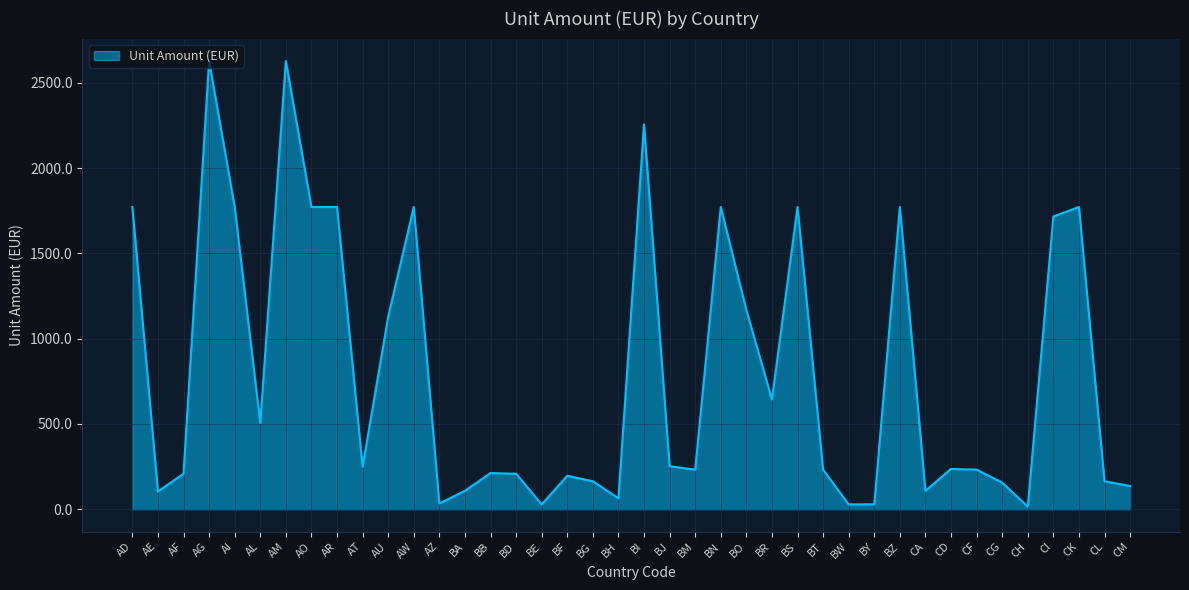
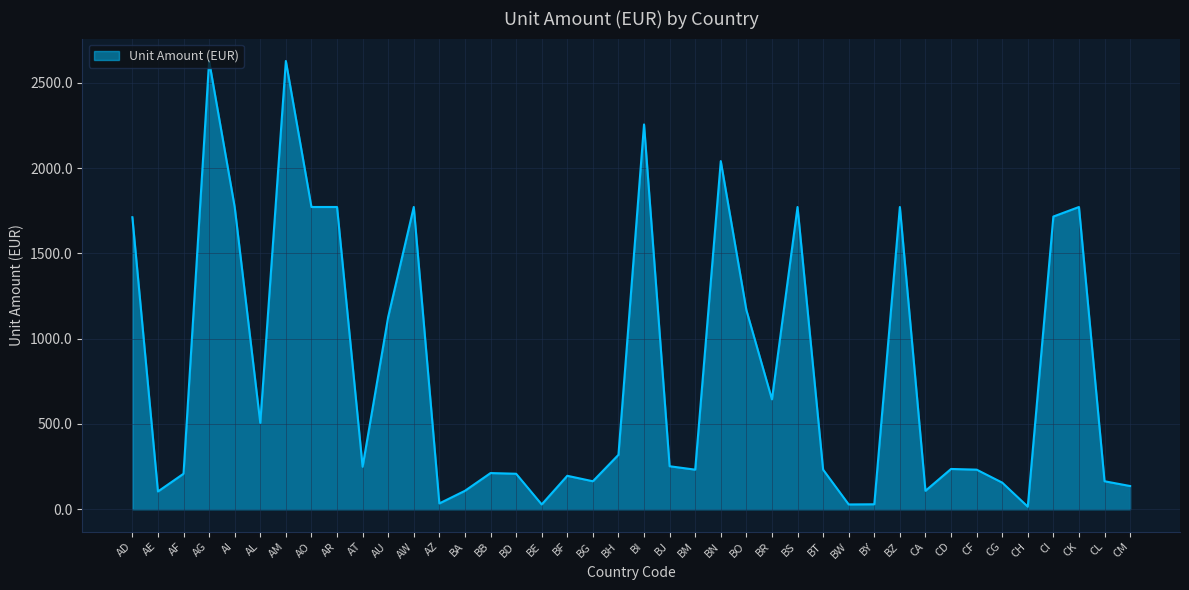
  {
-   "AD": 1770,
+   "AD": 1710,
    "AE": 100,
    "AF": 210,
    "AI": 1770,
    "AL": 510,
    "AM": 2630,
    "AO": 1770,
    "AR": 1770,
    "AT": 250,
    "AU": 1130,
    "AW": 1770,
    "AZ": 30,
    "BA": 110,
    "BB": 210,
    "BD": 210,
    "BE": 30,
    "BF": 200,
    "BG": 160,
-   "BH": 60,
+   "BH": 320,
    "BI": 2260,
    "BJ": 250,
    "BM": 230,
-   "BN": 1770,
+   "BN": 2040,
    "BO": 1170,
    "BR": 640,
    "BS": 1770,
    "BT": 230,
    "BW": 30,
    "BY": 30,
    "BZ": 1770,
    "CA": 110,
    "CD": 240,
    "CF": 230,
    "CG": 160,
    "CH": 20,
    "CI": 1720,
    "CK": 1770,
    "CL": 160,
    "CM": 140
  }
